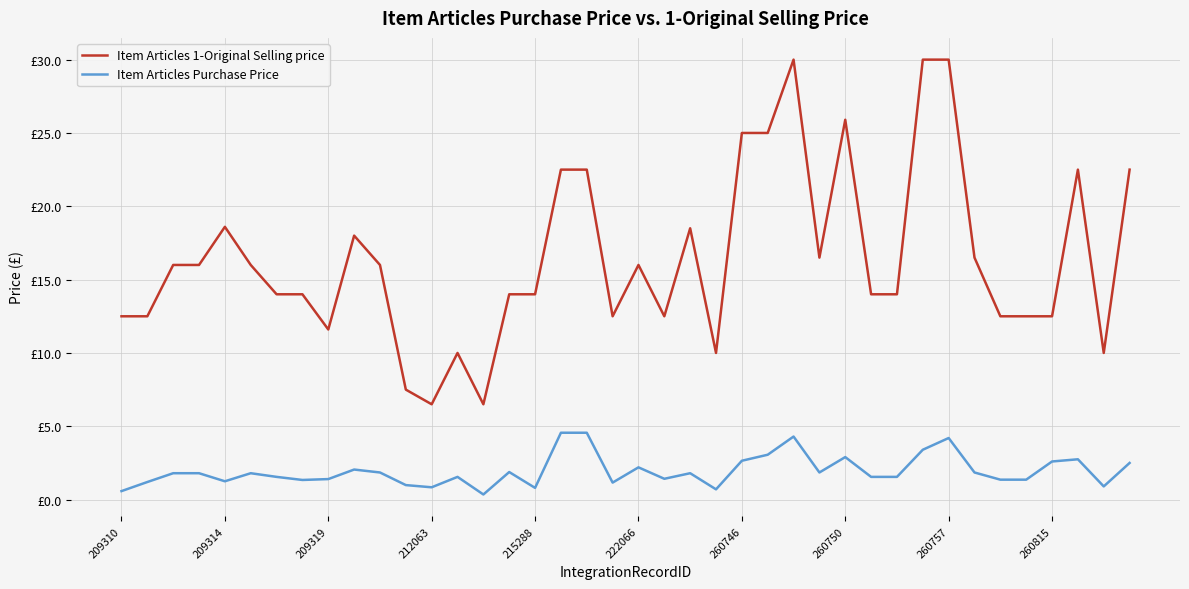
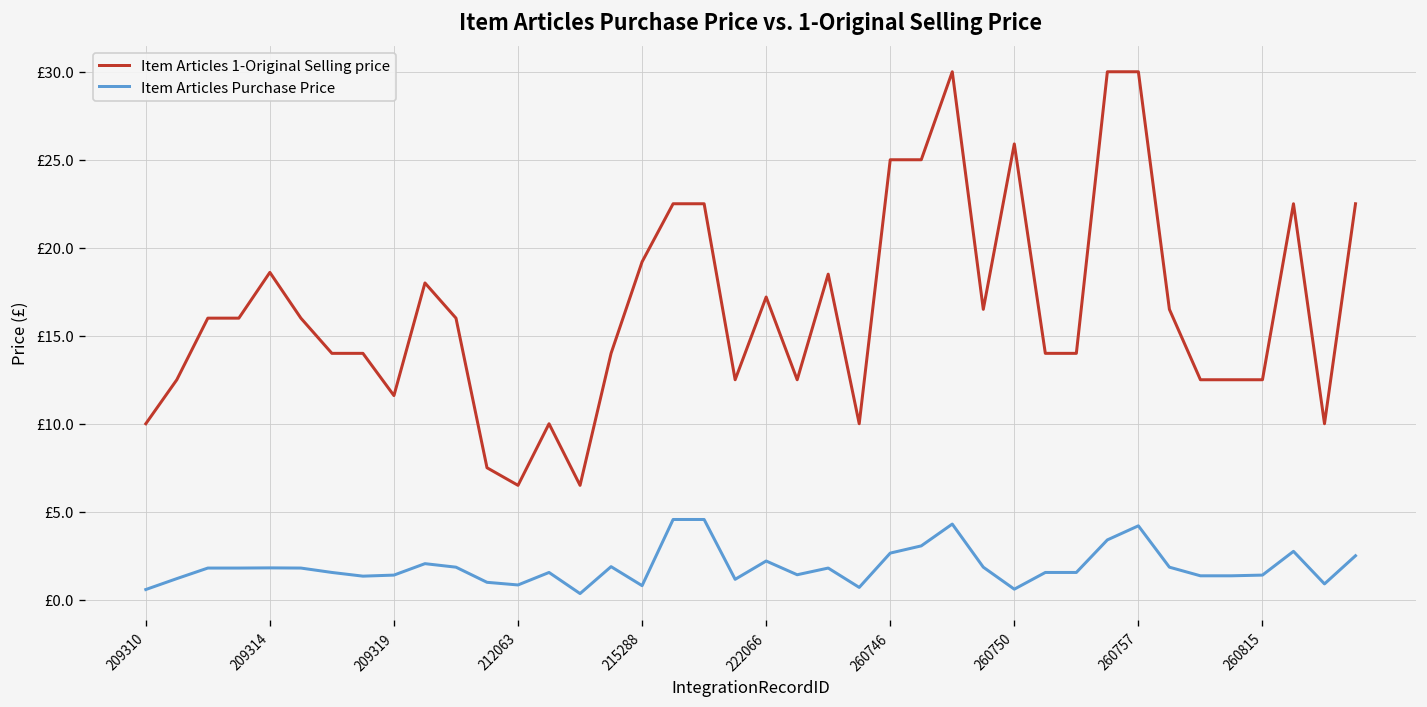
  {
    "Item Articles 1-Original Selling price": {
-     "209310": "£12.5",
+     "209310": "£10.0",
      "209314": "£18.6",
      "209319": "£11.6",
      "212063": "£6.5",
-     "215288": "£14.0",
-     "222066": "£16.0",
+     "215288": "£19.2",
+     "222066": "£17.2",
      "260746": "£25.0",
      "260750": "£25.9",
      "260757": "£30.0",
      "260815": "£12.5"
    },
    "Item Articles Purchase Price": {
      "209310": "£0.6",
-     "209314": "£1.3",
+     "209314": "£1.8",
      "209319": "£1.4",
      "212063": "£0.8",
      "215288": "£0.8",
      "222066": "£2.2",
      "260746": "£2.7",
-     "260750": "£2.9",
+     "260750": "£0.6",
      "260757": "£4.2",
-     "260815": "£2.6"
+     "260815": "£1.4"
    }
  }
